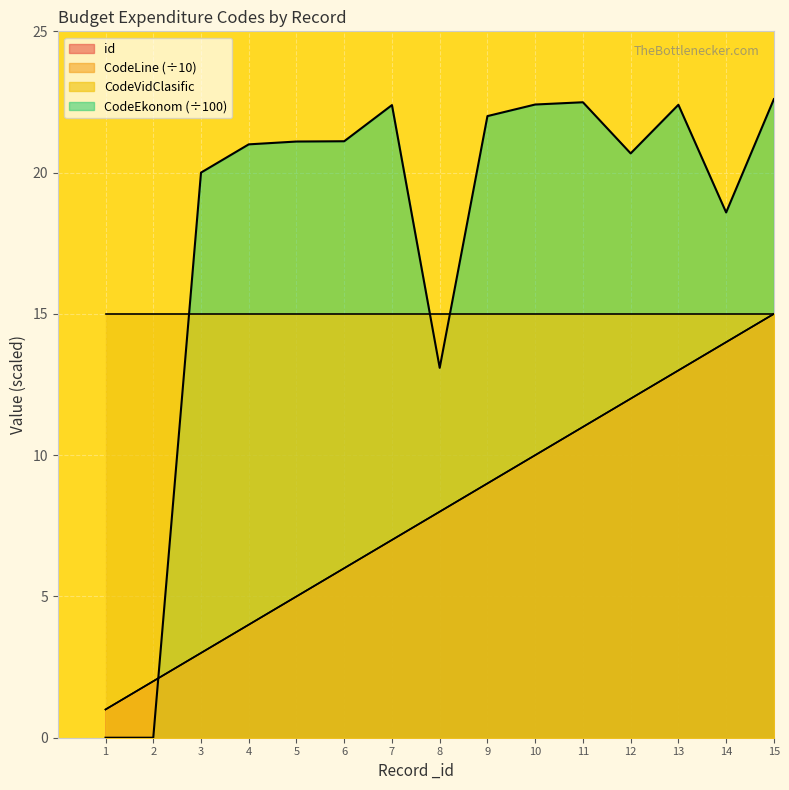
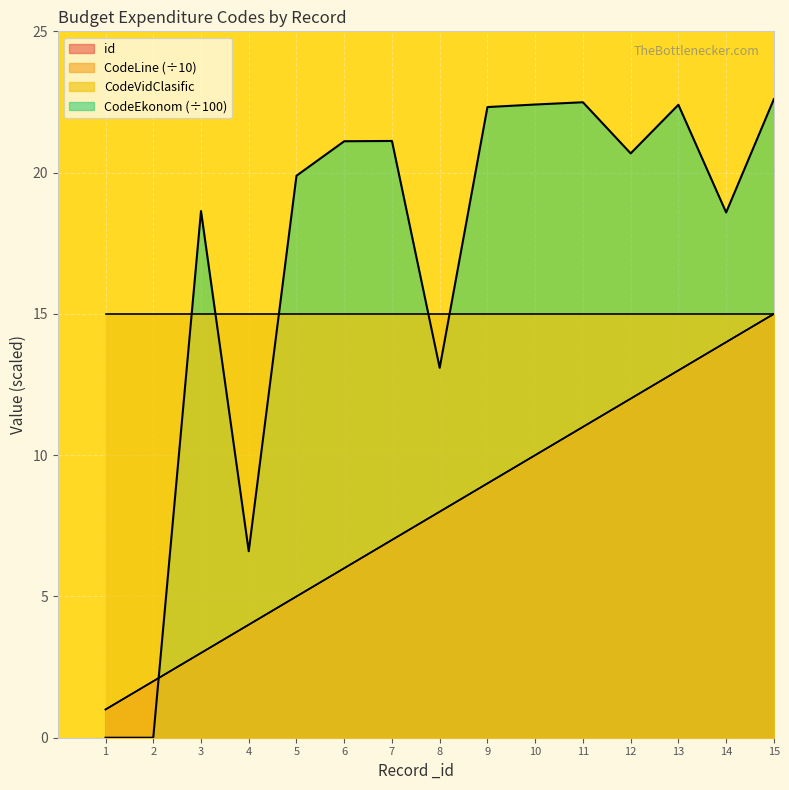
  {
    "CodeEkonom (÷100)": {
      "1": 0.0,
      "2": 0.0,
-     "3": 20.0,
-     "4": 21.0,
-     "5": 21.1,
+     "3": 18.6,
+     "4": 6.6,
+     "5": 19.9,
      "6": 21.1,
-     "7": 22.4,
+     "7": 21.1,
      "8": 13.1,
-     "9": 22.0,
+     "9": 22.3,
      "10": 22.4,
      "11": 22.5,
      "12": 20.7,
      "13": 22.4,
      "14": 18.6,
      "15": 22.6
    }
  }
